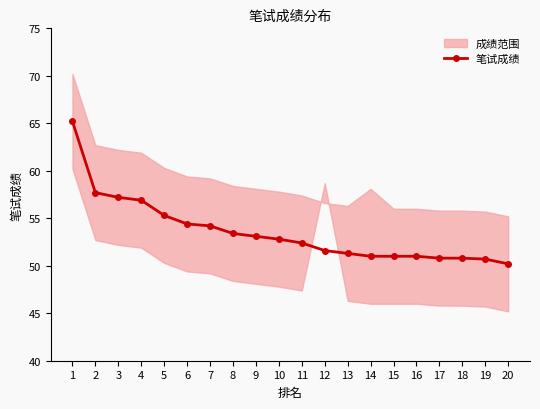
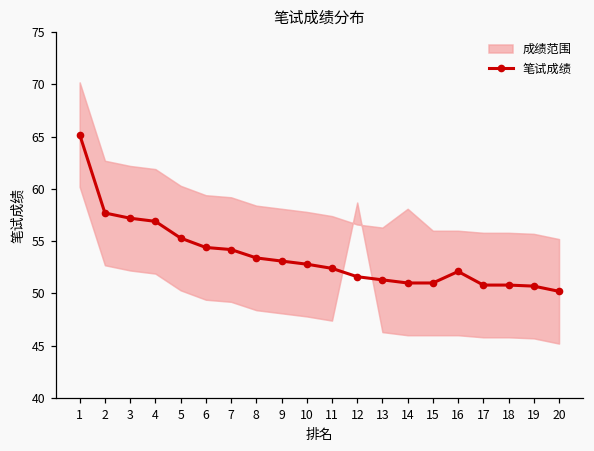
  {
    "笔试成绩": {
      "1": 65,
      "2": 58,
      "3": 57,
      "4": 57,
      "5": 55,
      "6": 54,
      "7": 54,
      "8": 53,
      "9": 53,
      "10": 53,
      "11": 52,
      "12": 52,
      "13": 51,
      "14": 51,
      "15": 51,
-     "16": 51,
+     "16": 52,
      "17": 51,
      "18": 51,
      "19": 51,
      "20": 50
    }
  }
